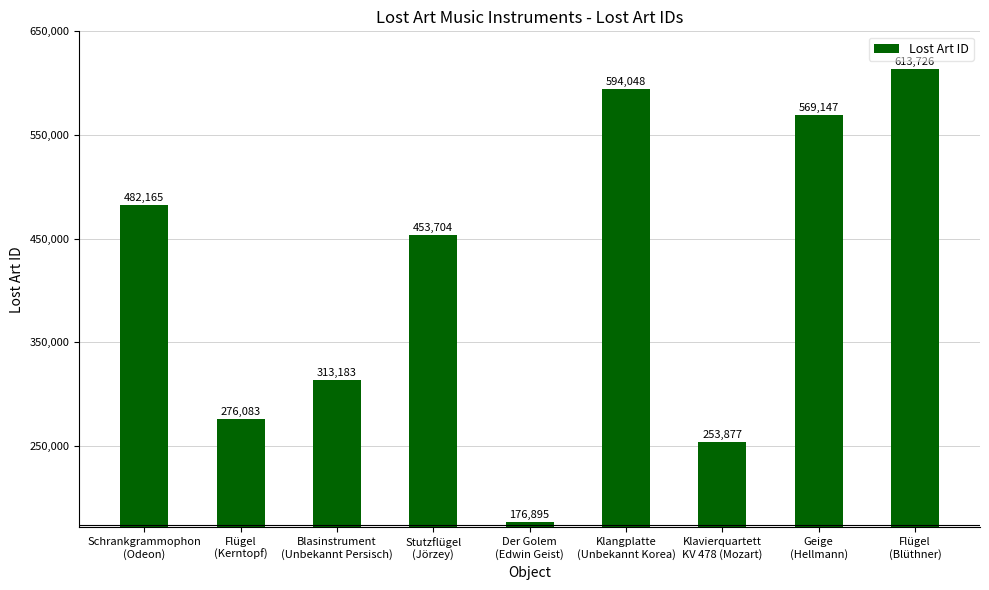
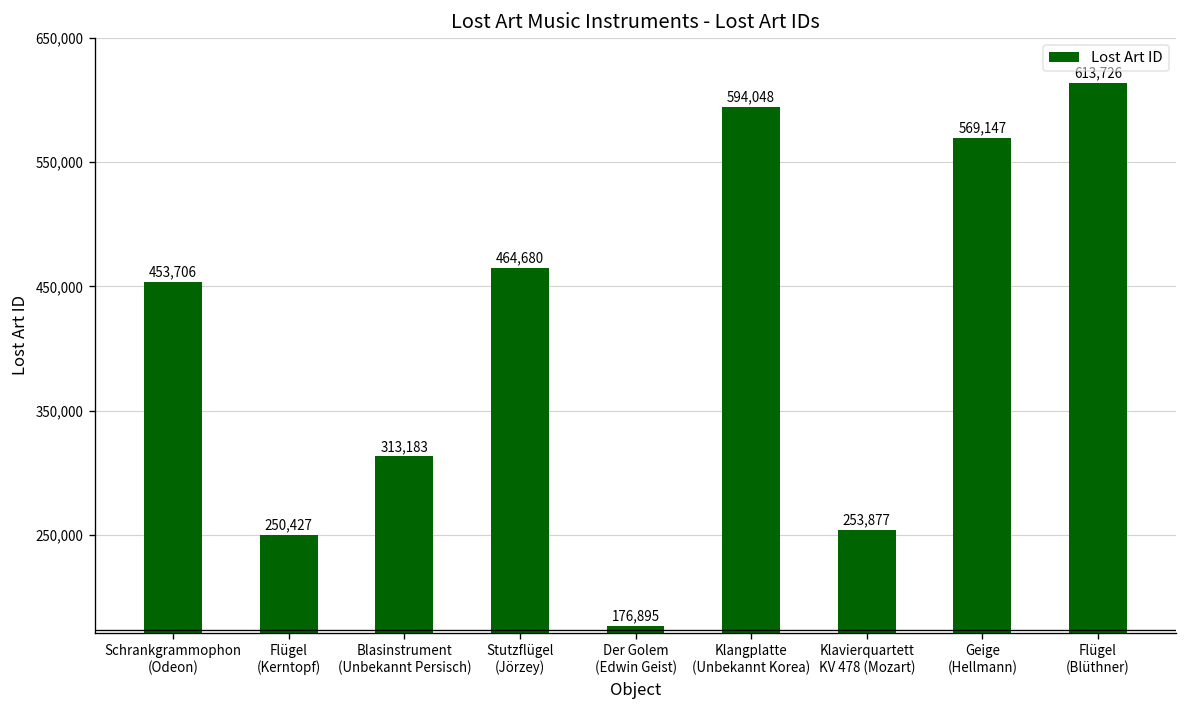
  {
-   "Schrankgrammophon (Odeon)": "482,165",
-   "Flügel (Kerntopf)": "276,083",
+   "Schrankgrammophon (Odeon)": "453,706",
+   "Flügel (Kerntopf)": "250,427",
    "Blasinstrument (Unbekannt Persisch)": "313,183",
-   "Stutzflügel (Jörzey)": "453,704",
+   "Stutzflügel (Jörzey)": "464,680",
    "Der Golem (Edwin Geist)": "176,895",
    "Klangplatte (Unbekannt Korea)": "594,048",
    "Klavierquartett KV 478 (Mozart)": "253,877",
    "Geige (Hellmann)": "569,147"
  }
